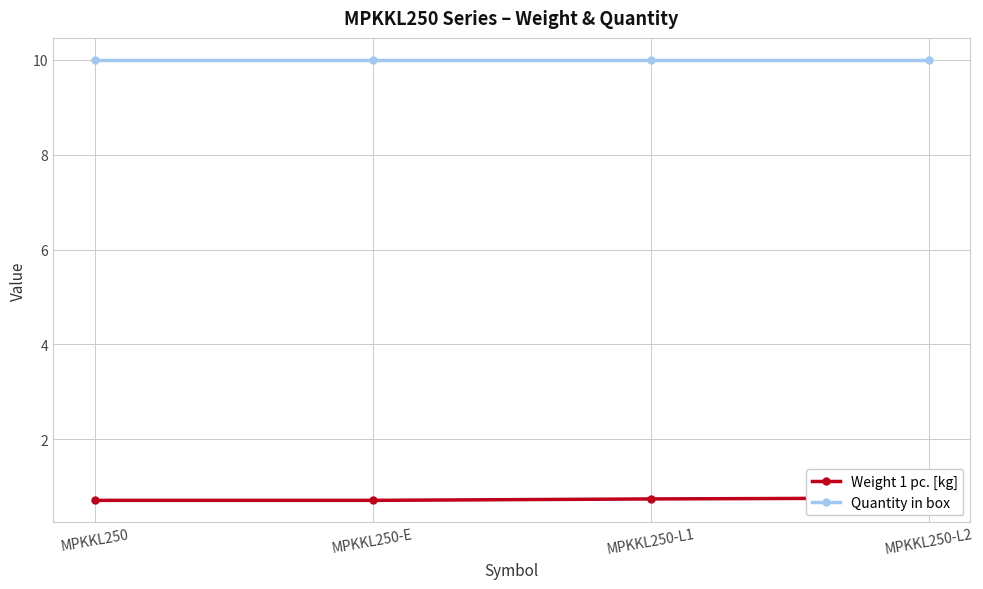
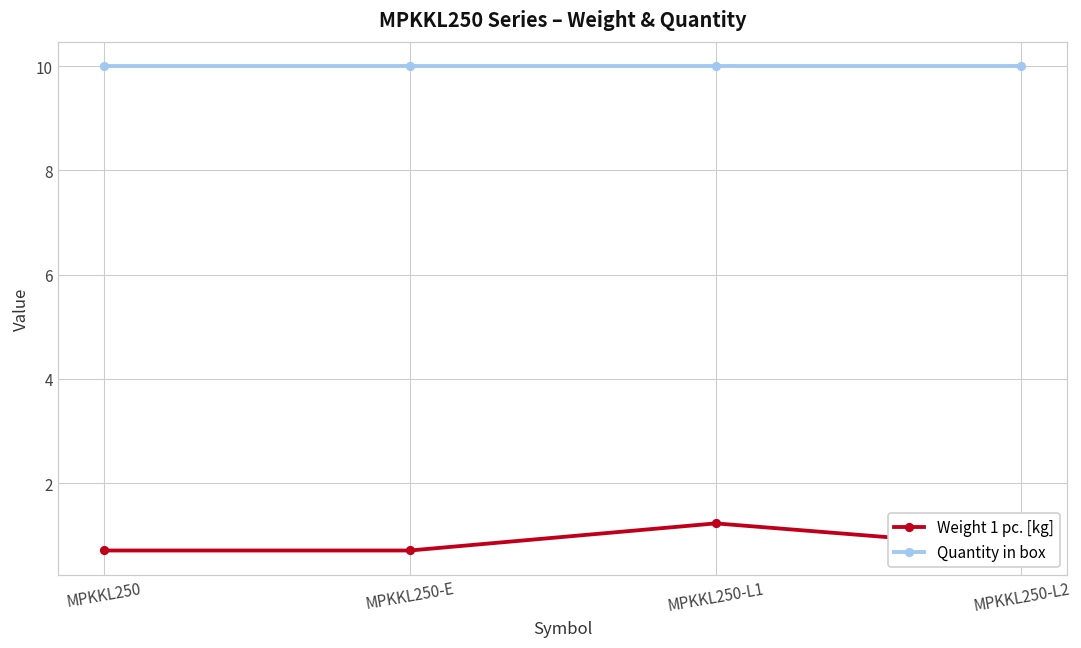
  {
    "Weight 1 pc. [kg]": {
      "MPKKL250": 0.7,
      "MPKKL250-E": 0.7,
-     "MPKKL250-L1": 0.7
+     "MPKKL250-L1": 1.2
    },
    "Quantity in box": {
      "MPKKL250": 10.0,
      "MPKKL250-E": 10.0,
      "MPKKL250-L1": 10.0,
      "MPKKL250-L2": 10.0
    }
  }
